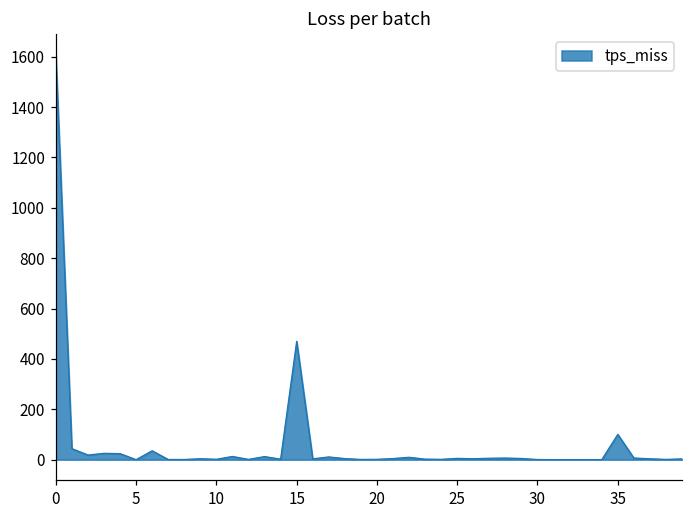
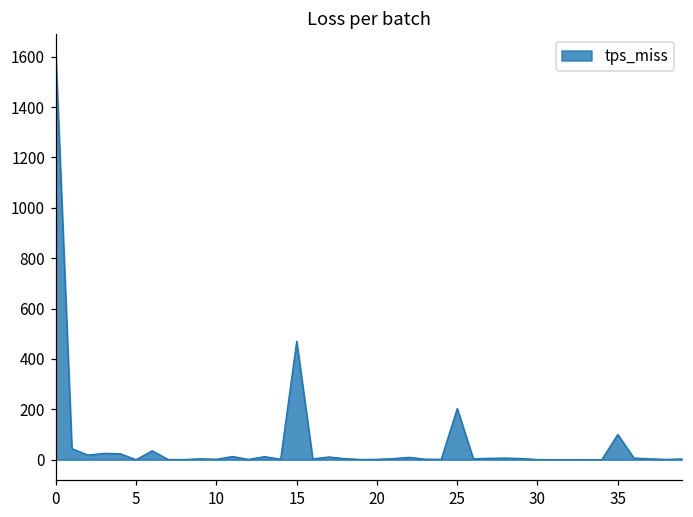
  {
    "0": 1610,
    "5": 0,
    "10": 0,
    "15": 470,
    "20": 0,
-   "25": 10,
+   "25": 200,
    "30": 0,
    "35": 100
  }
